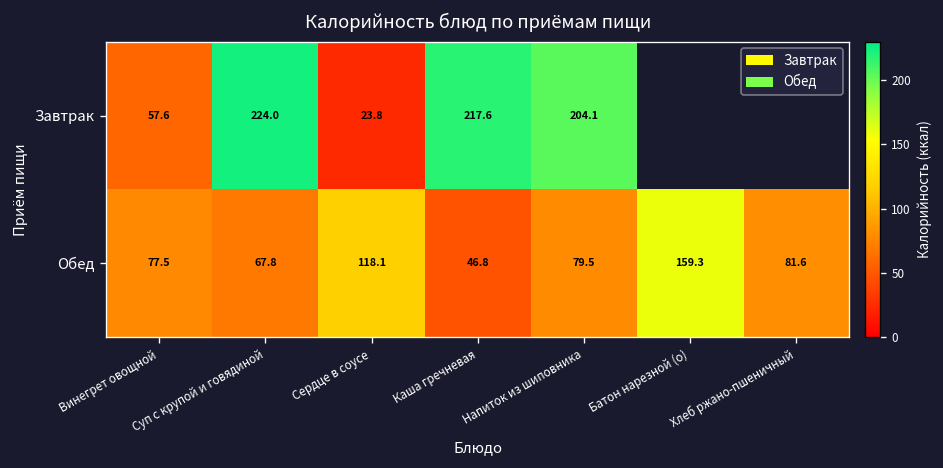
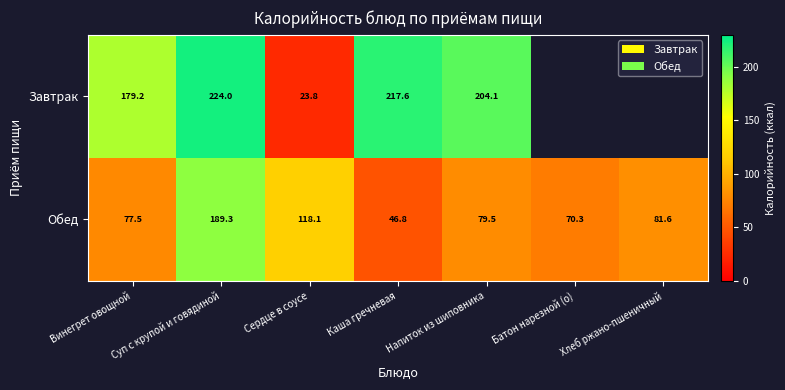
  {
    "Завтрак": {
-     "Винегрет овощной": 57.6,
+     "Винегрет овощной": 179.2,
      "Суп с крупой и говядиной": 224.0,
      "Сердце в соусе": 23.8,
      "Каша гречневая": 217.6,
      "Напиток из шиповника": 204.1
    },
    "Обед": {
      "Винегрет овощной": 77.5,
-     "Суп с крупой и говядиной": 67.8,
+     "Суп с крупой и говядиной": 189.3,
      "Сердце в соусе": 118.1,
      "Каша гречневая": 46.8,
      "Напиток из шиповника": 79.5,
-     "Батон нарезной (о)": 159.3,
+     "Батон нарезной (о)": 70.3,
      "Хлеб ржано-пшеничный": 81.6
    }
  }
